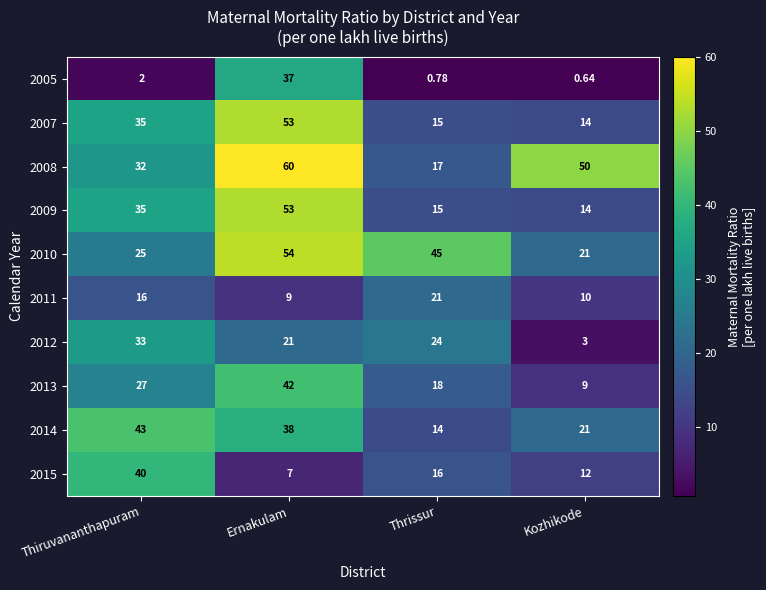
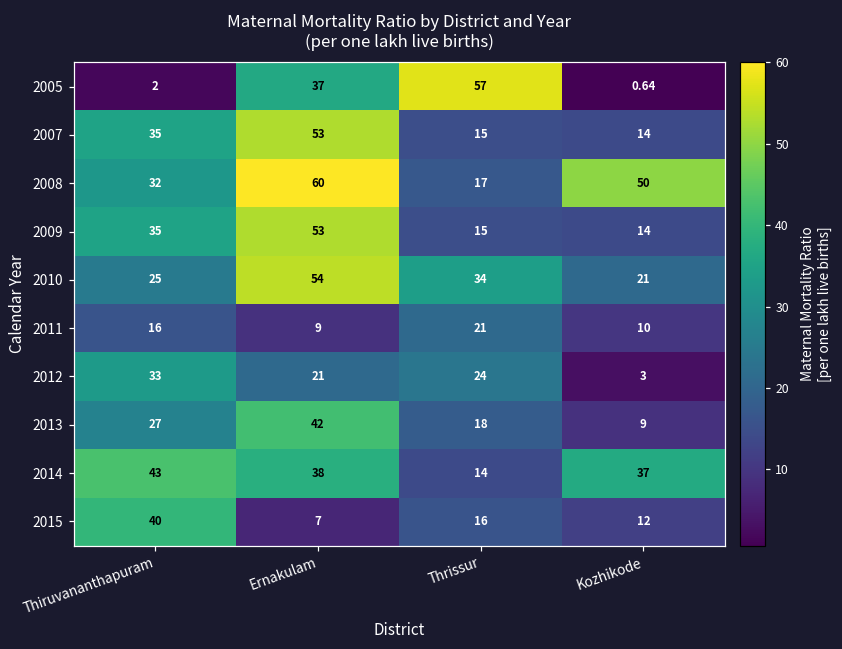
  {
    "2005": {
      "Thiruvananthapuram": 2,
      "Ernakulam": 37,
-     "Thrissur": 0.78,
+     "Thrissur": 57,
      "Kozhikode": 0.64
    },
    "2007": {
      "Thiruvananthapuram": 35,
      "Ernakulam": 53,
      "Thrissur": 15,
      "Kozhikode": 14
    },
    "2008": {
      "Thiruvananthapuram": 32,
      "Ernakulam": 60,
      "Thrissur": 17,
      "Kozhikode": 50
    },
    "2009": {
      "Thiruvananthapuram": 35,
      "Ernakulam": 53,
      "Thrissur": 15,
      "Kozhikode": 14
    },
    "2010": {
      "Thiruvananthapuram": 25,
      "Ernakulam": 54,
-     "Thrissur": 45,
+     "Thrissur": 34,
      "Kozhikode": 21
    },
    "2011": {
      "Thiruvananthapuram": 16,
      "Ernakulam": 9,
      "Thrissur": 21,
      "Kozhikode": 10
    },
    "2012": {
      "Thiruvananthapuram": 33,
      "Ernakulam": 21,
      "Thrissur": 24,
      "Kozhikode": 3
    },
    "2013": {
      "Thiruvananthapuram": 27,
      "Ernakulam": 42,
      "Thrissur": 18,
      "Kozhikode": 9
    },
    "2014": {
      "Thiruvananthapuram": 43,
      "Ernakulam": 38,
      "Thrissur": 14,
-     "Kozhikode": 21
+     "Kozhikode": 37
    },
    "2015": {
      "Thiruvananthapuram": 40,
      "Ernakulam": 7,
      "Thrissur": 16,
      "Kozhikode": 12
    }
  }
